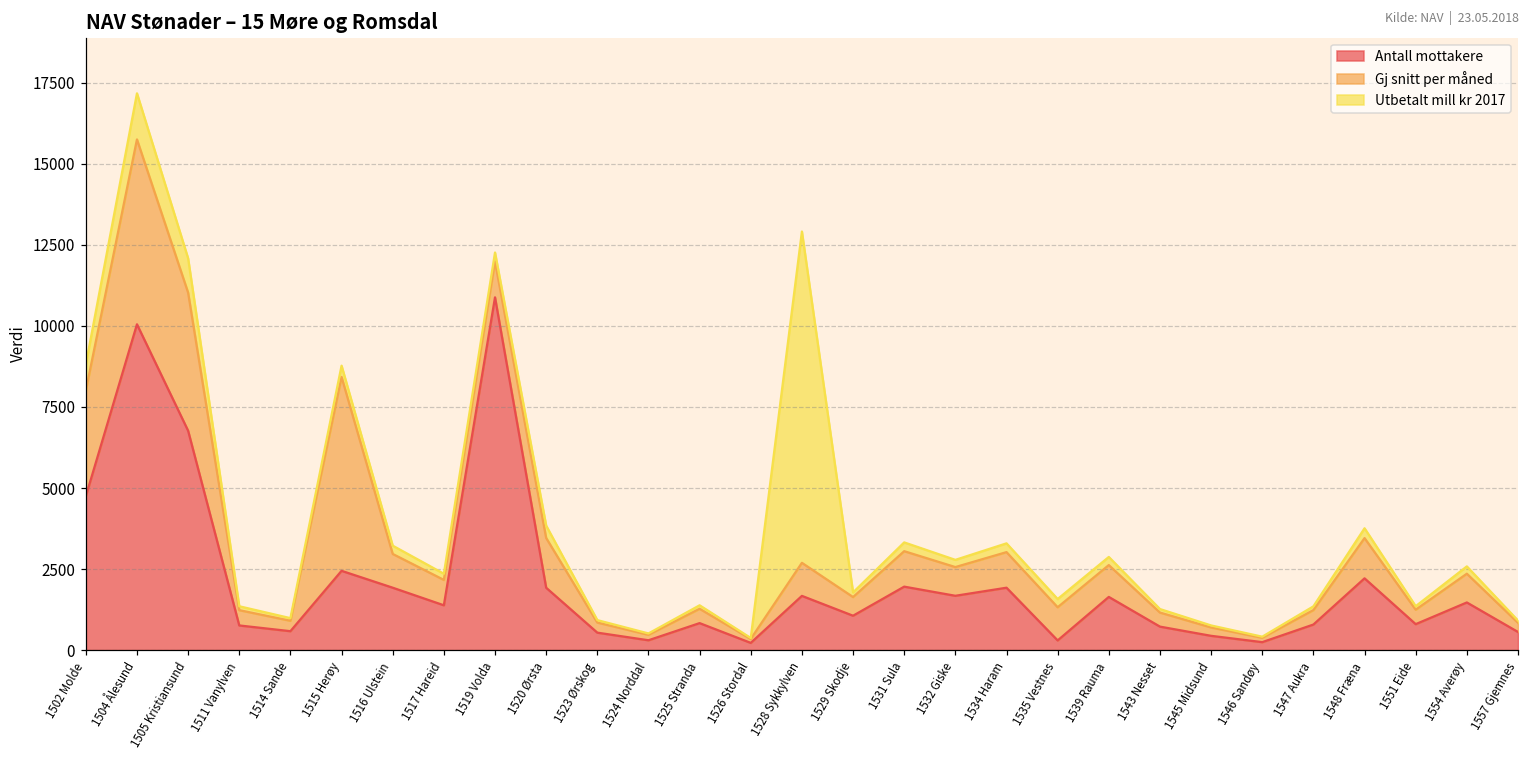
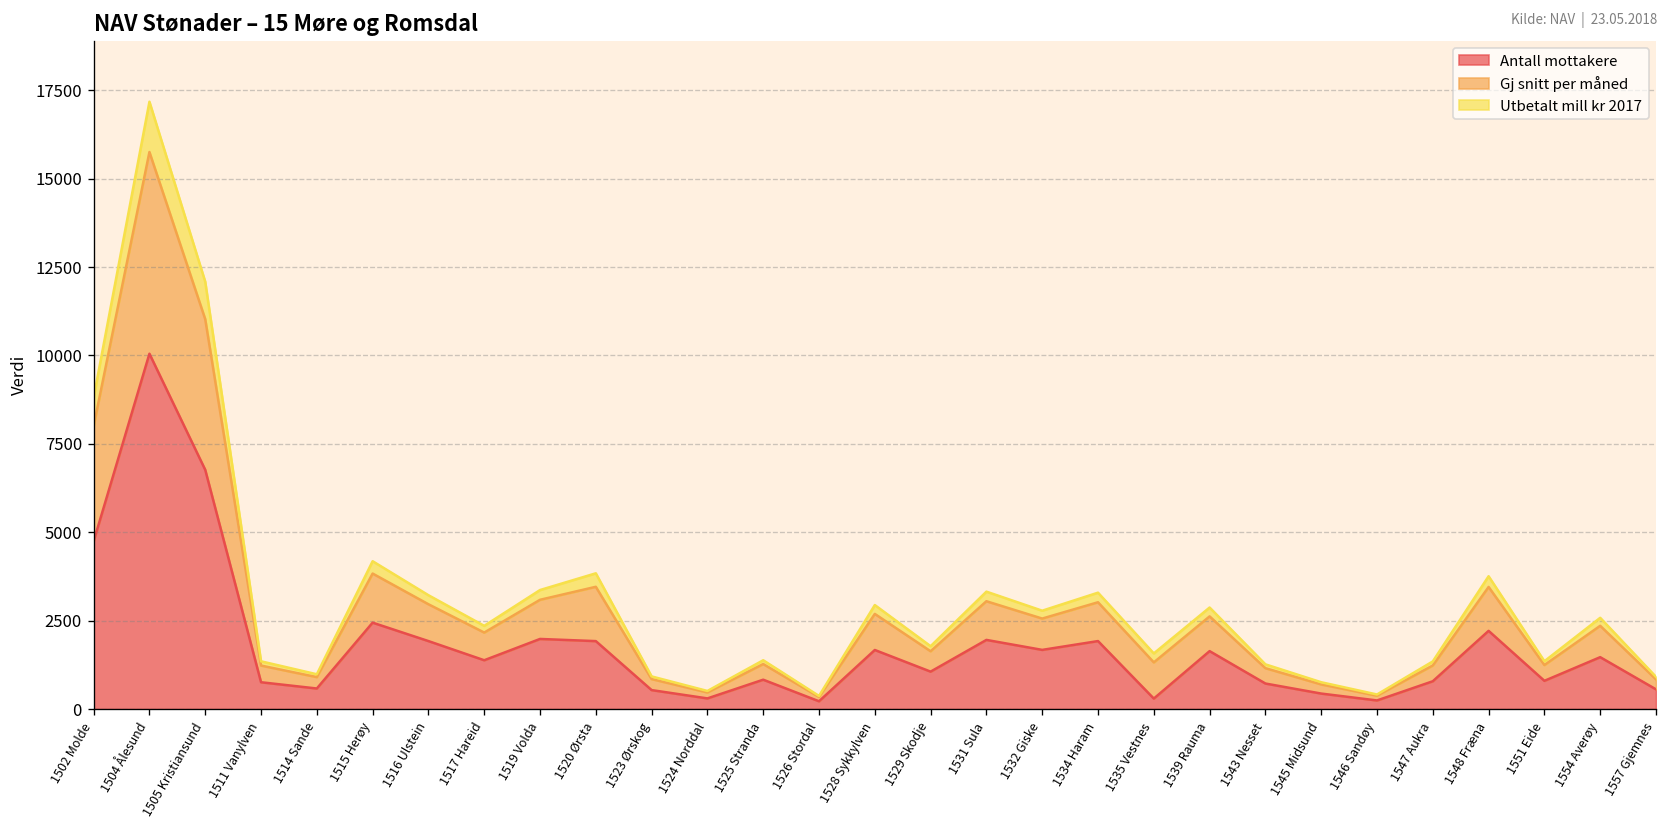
  {
    "Antall mottakere": {
      "1502 Molde": 4700,
      "1504 Ålesund": 10000,
      "1505 Kristiansund": 6800,
      "1511 Vanylven": 800,
      "1514 Sande": 600,
      "1515 Herøy": 2400,
      "1516 Ulstein": 1900,
      "1517 Hareid": 1400,
-     "1519 Volda": 10900,
+     "1519 Volda": 2000,
      "1520 Ørsta": 1900,
      "1523 Ørskog": 500,
      "1524 Norddal": 300,
      "1525 Stranda": 800,
      "1526 Stordal": 200,
      "1528 Sykkylven": 1700,
      "1529 Skodje": 1100,
      "1531 Sula": 2000,
      "1532 Giske": 1700,
      "1534 Haram": 1900,
      "1535 Vestnes": 300,
      "1539 Rauma": 1600,
      "1543 Nesset": 700,
      "1545 Midsund": 400,
      "1546 Sandøy": 200,
      "1547 Aukra": 800,
      "1548 Fræna": 2200,
      "1551 Eide": 800,
      "1554 Averøy": 1500,
      "1557 Gjemnes": 600
    },
    "Gj snitt per måned": {
      "1502 Molde": 3300,
      "1504 Ålesund": 5700,
      "1505 Kristiansund": 4300,
      "1511 Vanylven": 500,
-     "1515 Herøy": 6000,
+     "1515 Herøy": 1400,
      "1516 Ulstein": 1000,
      "1517 Hareid": 800,
      "1519 Volda": 1100,
      "1520 Ørsta": 1500,
      "1525 Stranda": 400,
      "1528 Sykkylven": 1000,
      "1529 Skodje": 600,
      "1531 Sula": 1100,
      "1532 Giske": 900,
      "1534 Haram": 1100,
      "1535 Vestnes": 1000,
      "1539 Rauma": 1000,
      "1543 Nesset": 400,
      "1547 Aukra": 400,
      "1548 Fræna": 1200,
      "1551 Eide": 400,
      "1554 Averøy": 900
    },
    "Utbetalt mill kr 2017": {
      "1502 Molde": 800,
      "1504 Ålesund": 1400,
      "1505 Kristiansund": 1100,
      "1511 Vanylven": 100,
      "1515 Herøy": 300,
      "1516 Ulstein": 300,
      "1517 Hareid": 200,
      "1519 Volda": 300,
      "1520 Ørsta": 400,
      "1525 Stranda": 100,
-     "1528 Sykkylven": 10200,
+     "1528 Sykkylven": 300,
      "1529 Skodje": 100,
      "1531 Sula": 300,
      "1532 Giske": 200,
      "1534 Haram": 300,
      "1535 Vestnes": 300,
      "1539 Rauma": 300,
      "1543 Nesset": 100,
      "1547 Aukra": 100,
      "1548 Fræna": 300,
      "1551 Eide": 100,
      "1554 Averøy": 200
    }
  }
